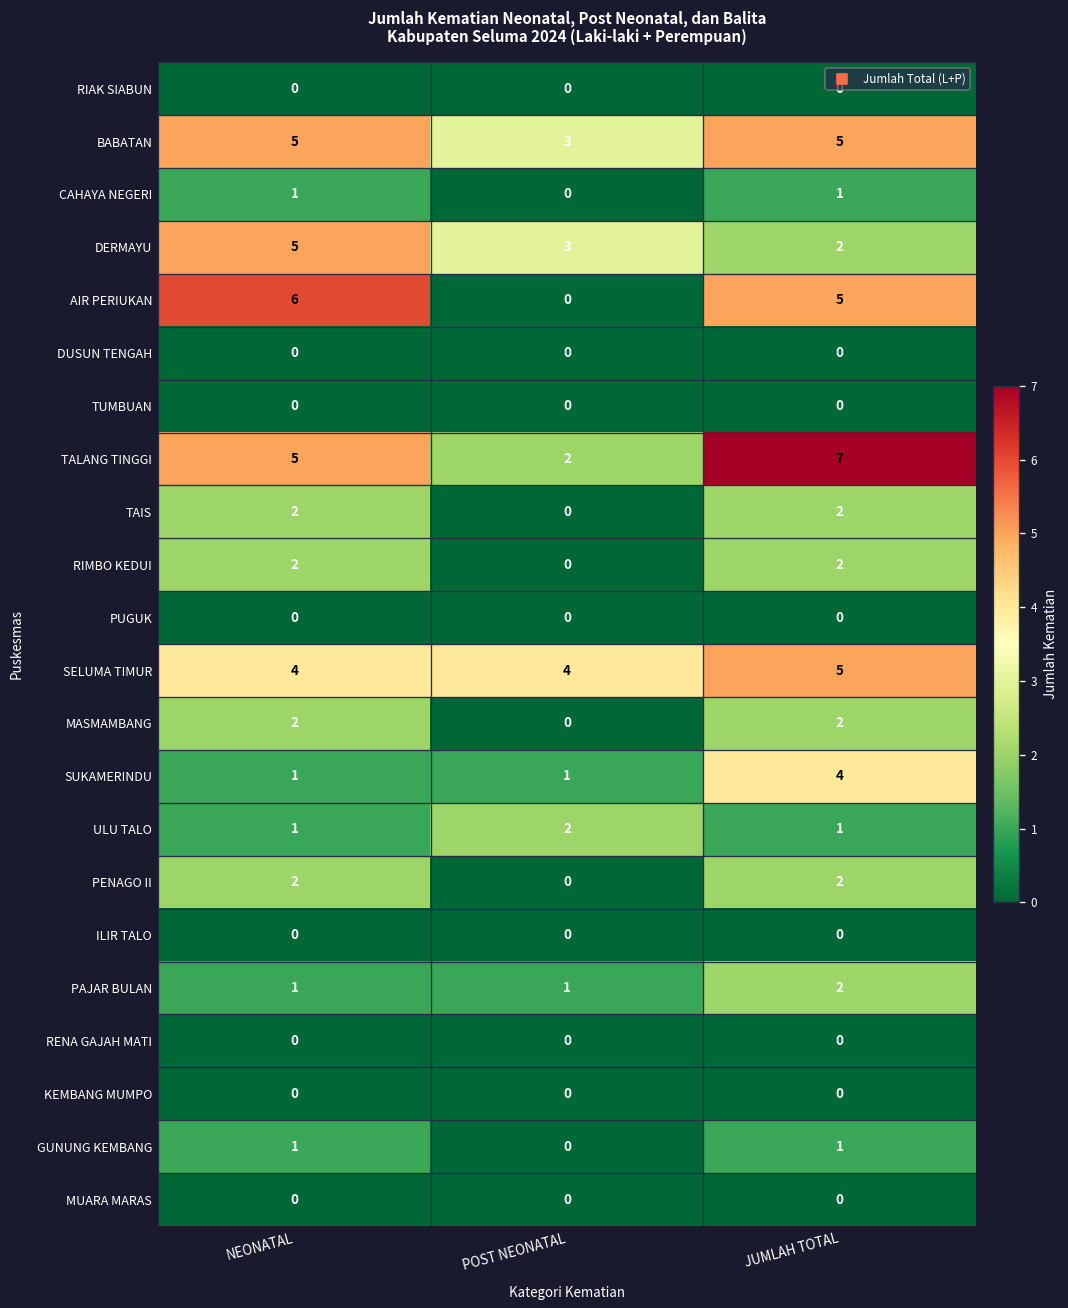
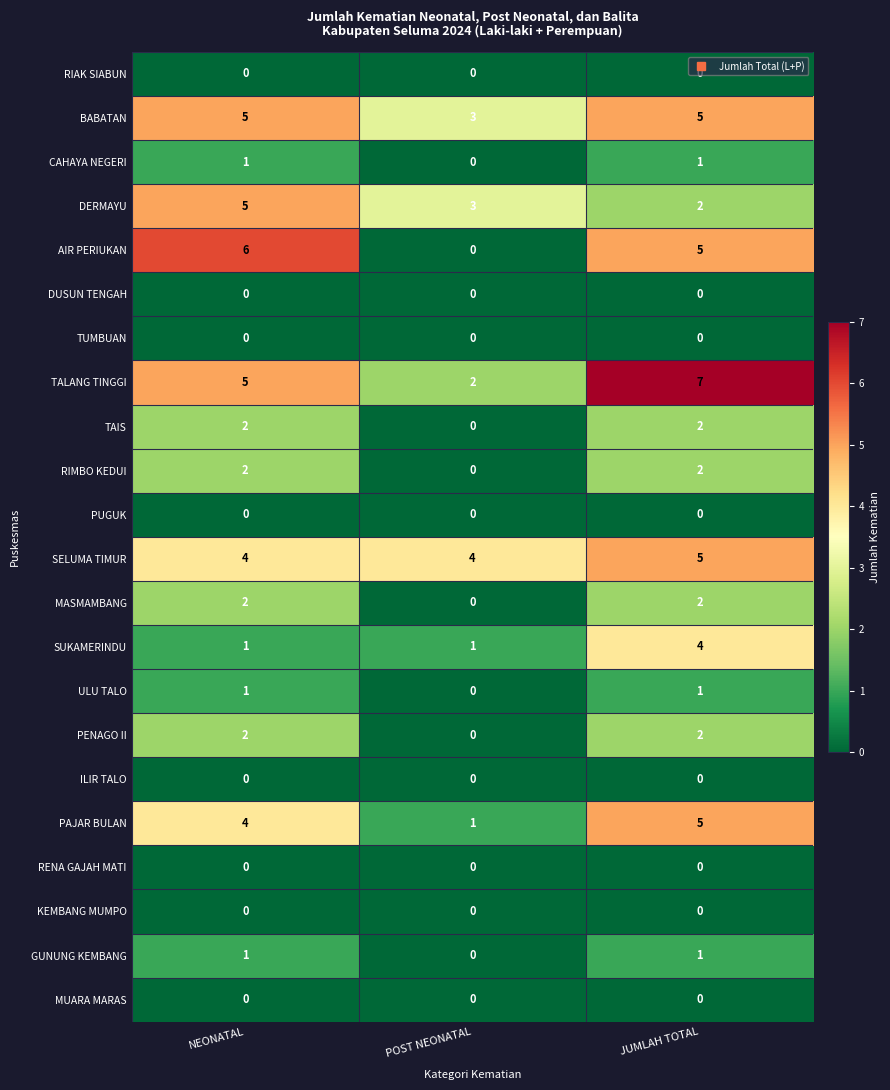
  {
    "RIAK SIABUN": {
      "NEONATAL": 0,
      "POST NEONATAL": 0
    },
    "BABATAN": {
      "NEONATAL": 5,
      "POST NEONATAL": 3,
      "JUMLAH TOTAL": 5
    },
    "CAHAYA NEGERI": {
      "NEONATAL": 1,
      "POST NEONATAL": 0,
      "JUMLAH TOTAL": 1
    },
    "DERMAYU": {
      "NEONATAL": 5,
      "POST NEONATAL": 3,
      "JUMLAH TOTAL": 2
    },
    "AIR PERIUKAN": {
      "NEONATAL": 6,
      "POST NEONATAL": 0,
      "JUMLAH TOTAL": 5
    },
    "DUSUN TENGAH": {
      "NEONATAL": 0,
      "POST NEONATAL": 0,
      "JUMLAH TOTAL": 0
    },
    "TUMBUAN": {
      "NEONATAL": 0,
      "POST NEONATAL": 0,
      "JUMLAH TOTAL": 0
    },
    "TALANG TINGGI": {
      "NEONATAL": 5,
      "POST NEONATAL": 2,
      "JUMLAH TOTAL": 7
    },
    "TAIS": {
      "NEONATAL": 2,
      "POST NEONATAL": 0,
      "JUMLAH TOTAL": 2
    },
    "RIMBO KEDUI": {
      "NEONATAL": 2,
      "POST NEONATAL": 0,
      "JUMLAH TOTAL": 2
    },
    "PUGUK": {
      "NEONATAL": 0,
      "POST NEONATAL": 0,
      "JUMLAH TOTAL": 0
    },
    "SELUMA TIMUR": {
      "NEONATAL": 4,
      "POST NEONATAL": 4,
      "JUMLAH TOTAL": 5
    },
    "MASMAMBANG": {
      "NEONATAL": 2,
      "POST NEONATAL": 0,
      "JUMLAH TOTAL": 2
    },
    "SUKAMERINDU": {
      "NEONATAL": 1,
      "POST NEONATAL": 1,
      "JUMLAH TOTAL": 4
    },
    "ULU TALO": {
      "NEONATAL": 1,
-     "POST NEONATAL": 2,
+     "POST NEONATAL": 0,
      "JUMLAH TOTAL": 1
    },
    "PENAGO II": {
      "NEONATAL": 2,
      "POST NEONATAL": 0,
      "JUMLAH TOTAL": 2
    },
    "ILIR TALO": {
      "NEONATAL": 0,
      "POST NEONATAL": 0,
      "JUMLAH TOTAL": 0
    },
    "PAJAR BULAN": {
-     "NEONATAL": 1,
+     "NEONATAL": 4,
      "POST NEONATAL": 1,
-     "JUMLAH TOTAL": 2
+     "JUMLAH TOTAL": 5
    },
    "RENA GAJAH MATI": {
      "NEONATAL": 0,
      "POST NEONATAL": 0,
      "JUMLAH TOTAL": 0
    },
    "KEMBANG MUMPO": {
      "NEONATAL": 0,
      "POST NEONATAL": 0,
      "JUMLAH TOTAL": 0
    },
    "GUNUNG KEMBANG": {
      "NEONATAL": 1,
      "POST NEONATAL": 0,
      "JUMLAH TOTAL": 1
    },
    "MUARA MARAS": {
      "NEONATAL": 0,
      "POST NEONATAL": 0,
      "JUMLAH TOTAL": 0
    }
  }
